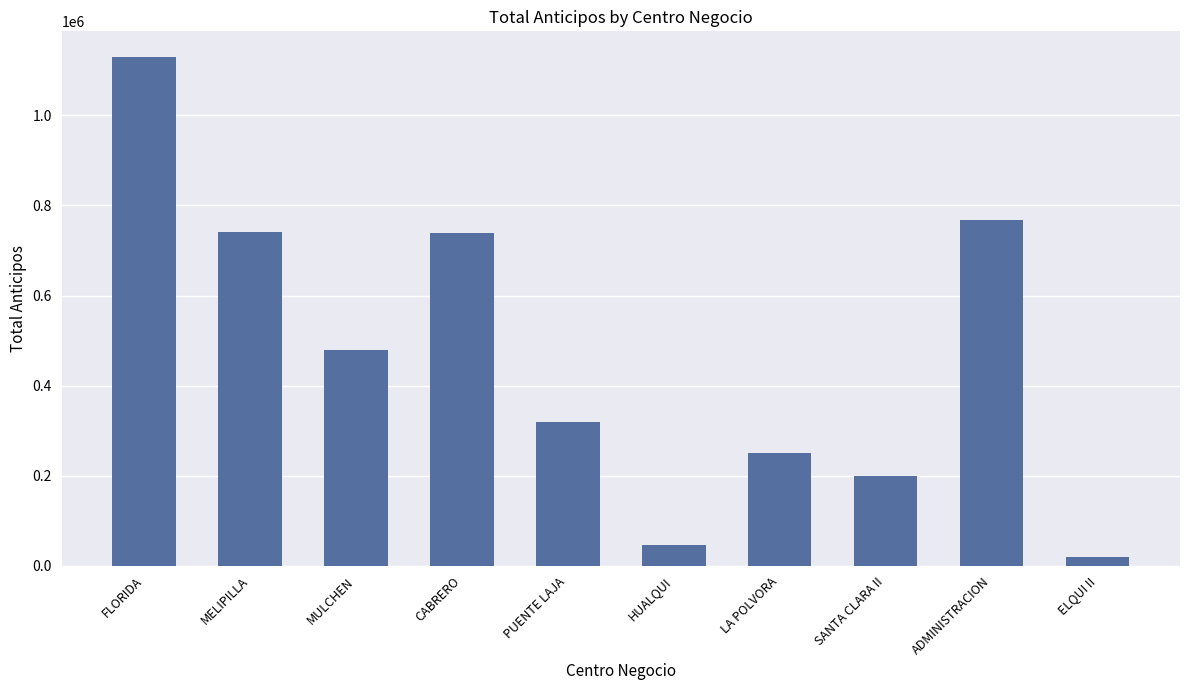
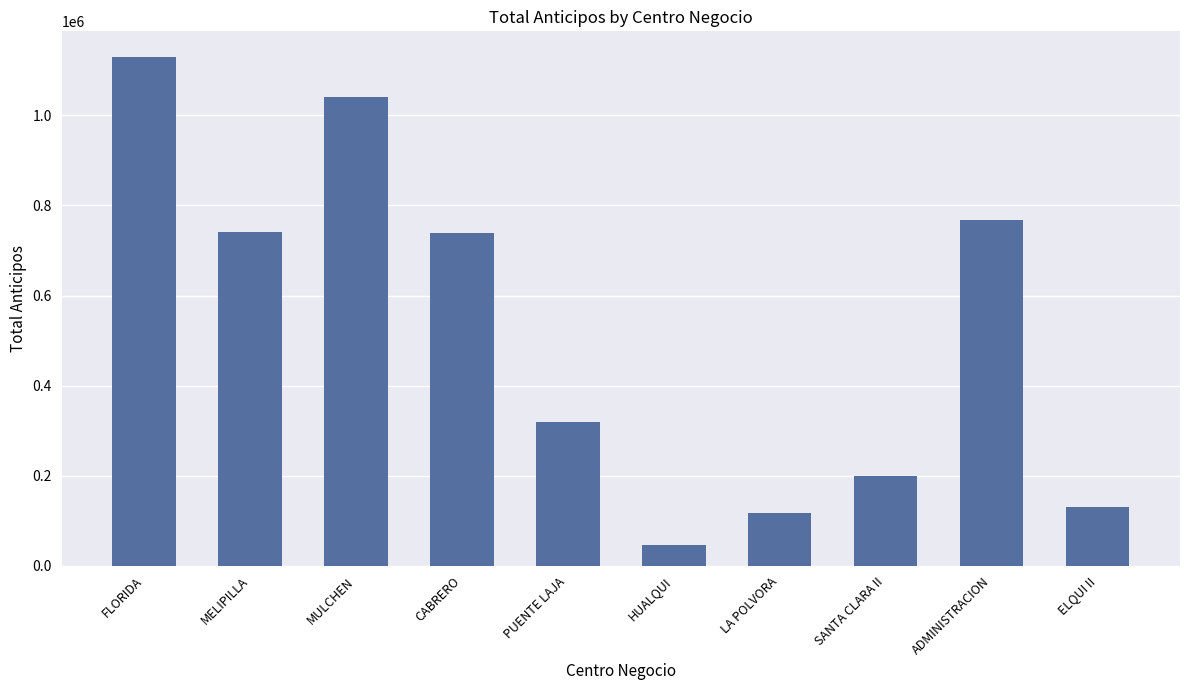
  {
    "FLORIDA": 1130000,
    "MELIPILLA": 740000,
-   "MULCHEN": 480000,
+   "MULCHEN": 1040000,
    "CABRERO": 740000,
    "PUENTE LAJA": 320000,
    "HUALQUI": 50000,
-   "LA POLVORA": 250000,
+   "LA POLVORA": 120000,
    "SANTA CLARA II": 200000,
    "ADMINISTRACION": 770000,
-   "ELQUI II": 20000
+   "ELQUI II": 130000
  }
